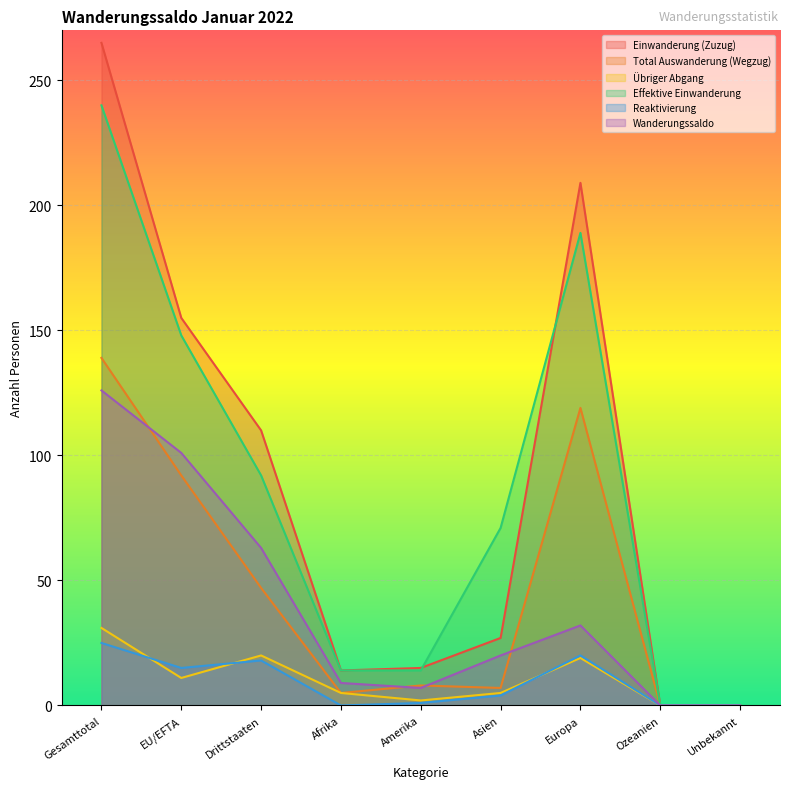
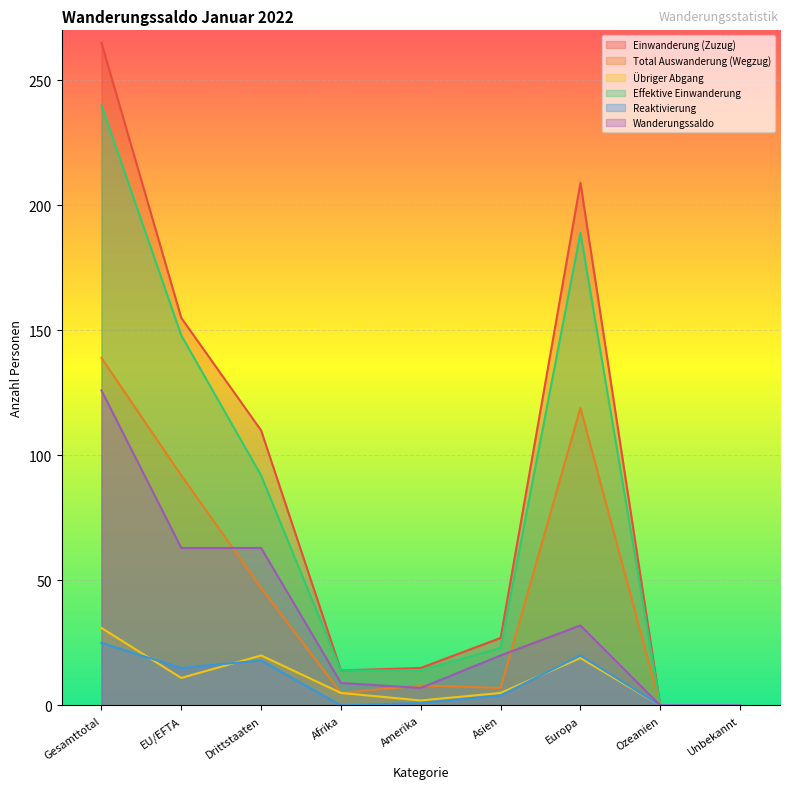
  {
    "Effektive Einwanderung": {
      "Gesamttotal": 240,
      "EU/EFTA": 148,
      "Drittstaaten": 92,
-     "Asien": 71,
+     "Asien": 23,
      "Europa": 189
    },
    "Reaktivierung": {
      "Gesamttotal": 25,
      "EU/EFTA": 15,
      "Drittstaaten": 18,
      "Afrika": 0
    },
    "Wanderungssaldo": {
      "Gesamttotal": 126,
-     "EU/EFTA": 101,
+     "EU/EFTA": 63,
      "Drittstaaten": 63,
      "Afrika": 9,
      "Asien": 20,
      "Europa": 32
    }
  }
